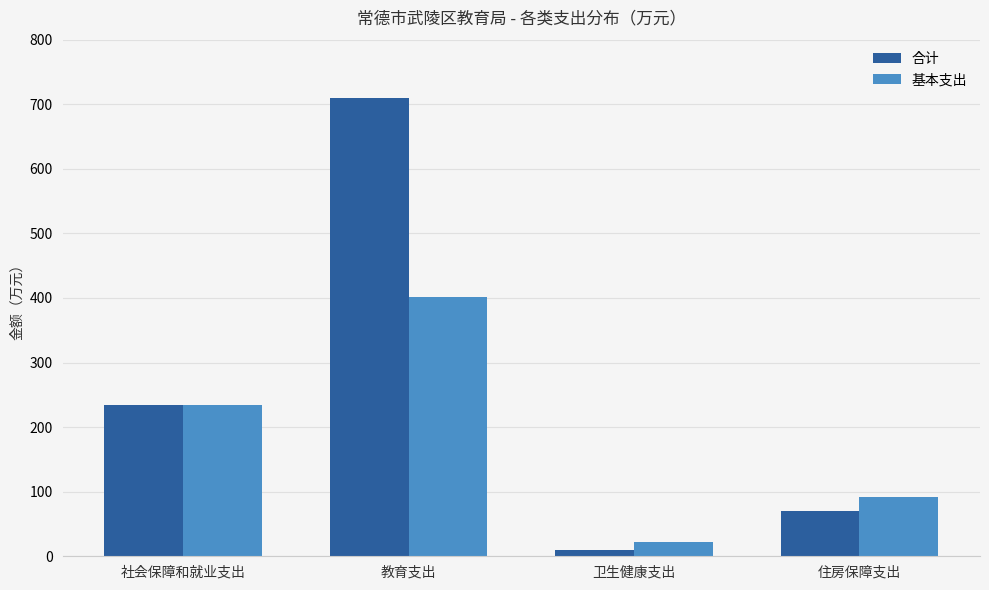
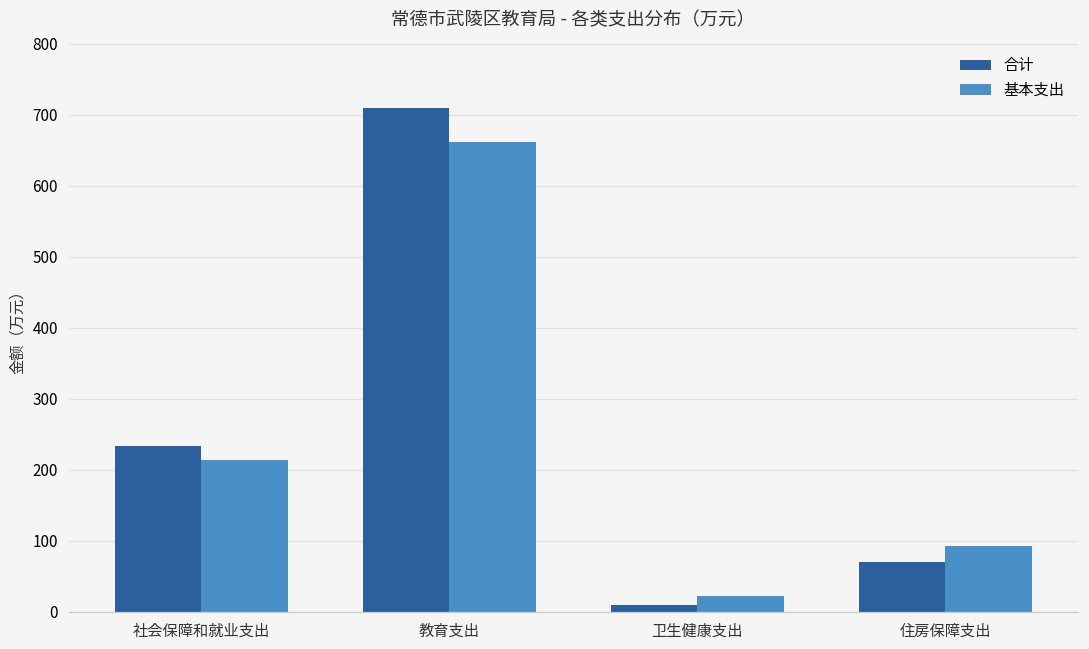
  {
    "合计": {
      "社会保障和就业支出": 230,
      "教育支出": 710,
      "卫生健康支出": 10,
      "住房保障支出": 70
    },
    "基本支出": {
-     "社会保障和就业支出": 230,
-     "教育支出": 400,
+     "社会保障和就业支出": 210,
+     "教育支出": 660,
      "卫生健康支出": 20,
      "住房保障支出": 90
    }
  }
